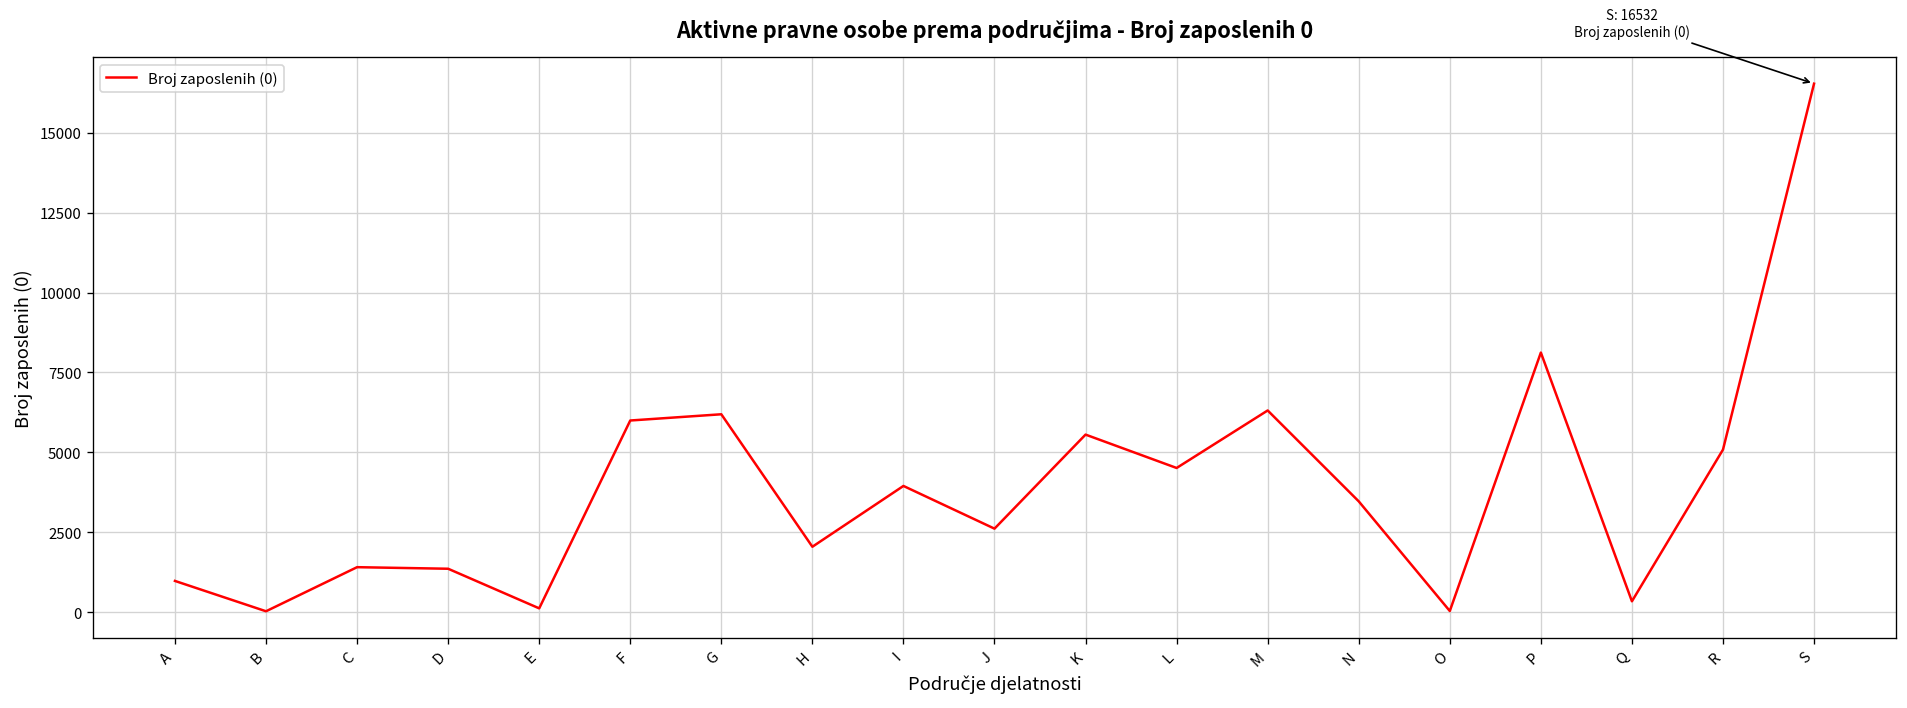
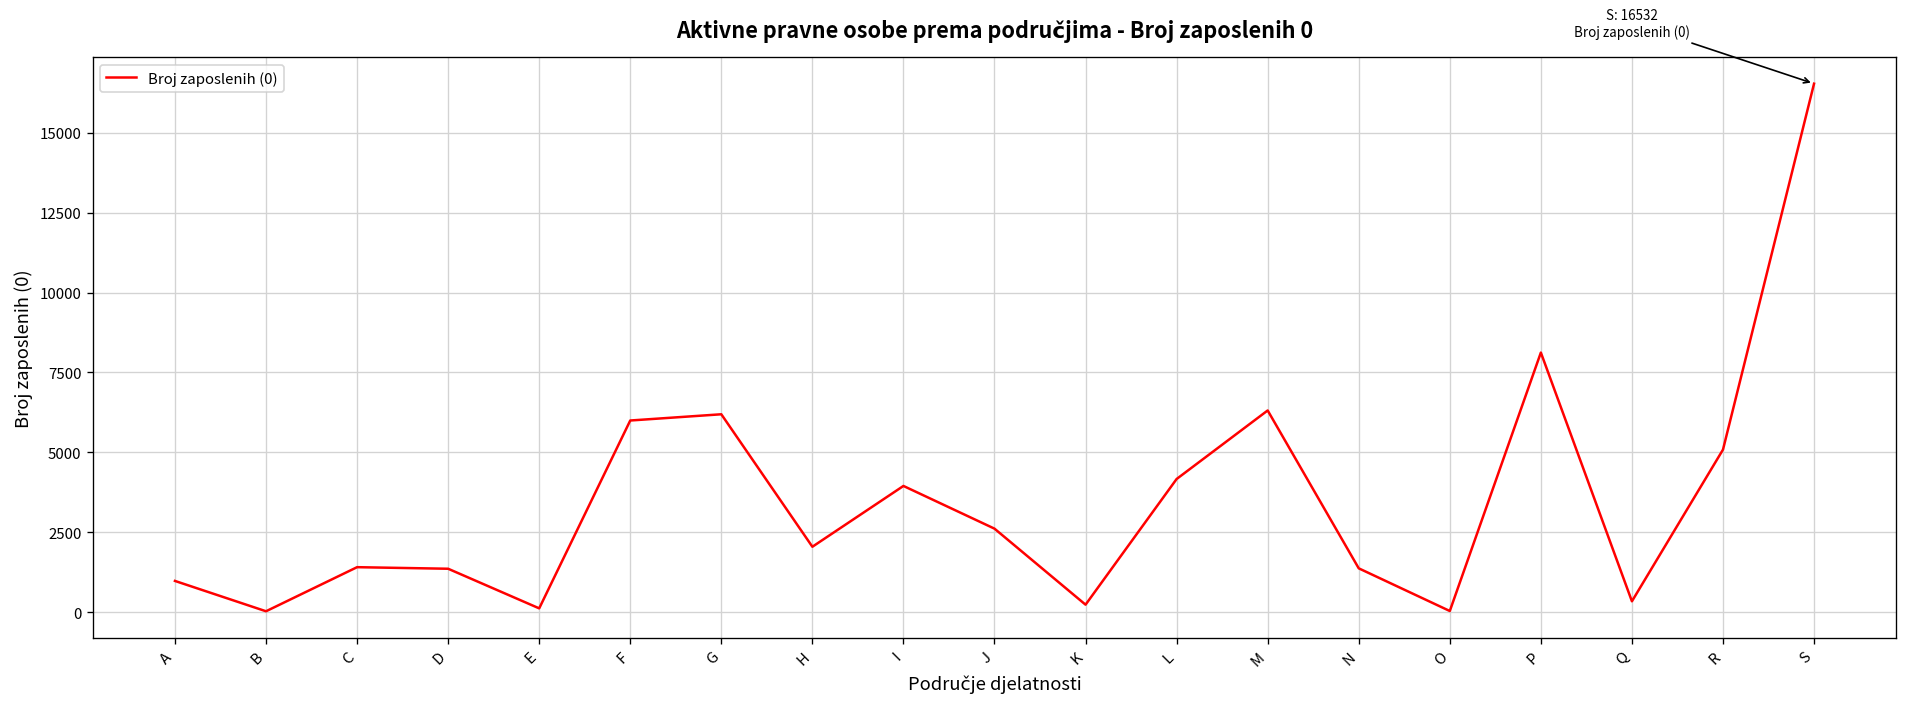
  {
    "A": 1000,
    "B": 0,
    "C": 1400,
    "D": 1400,
    "E": 100,
    "F": 6000,
    "G": 6200,
    "H": 2000,
    "I": 3900,
    "J": 2600,
-   "K": 5600,
-   "L": 4500,
+   "K": 200,
+   "L": 4200,
    "M": 6300,
-   "N": 3500,
+   "N": 1400,
    "O": 0,
    "P": 8100,
    "Q": 300,
    "R": 5100
  }
